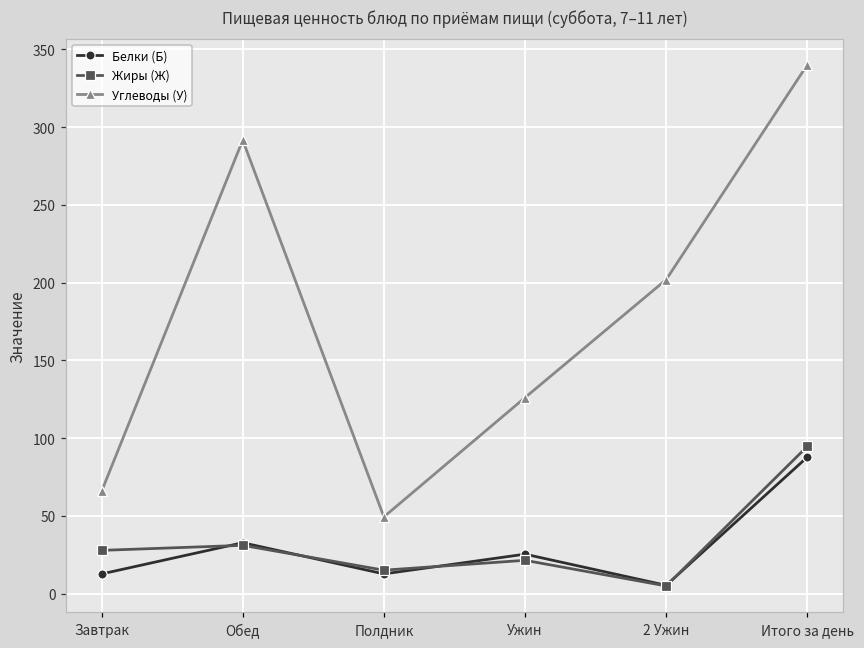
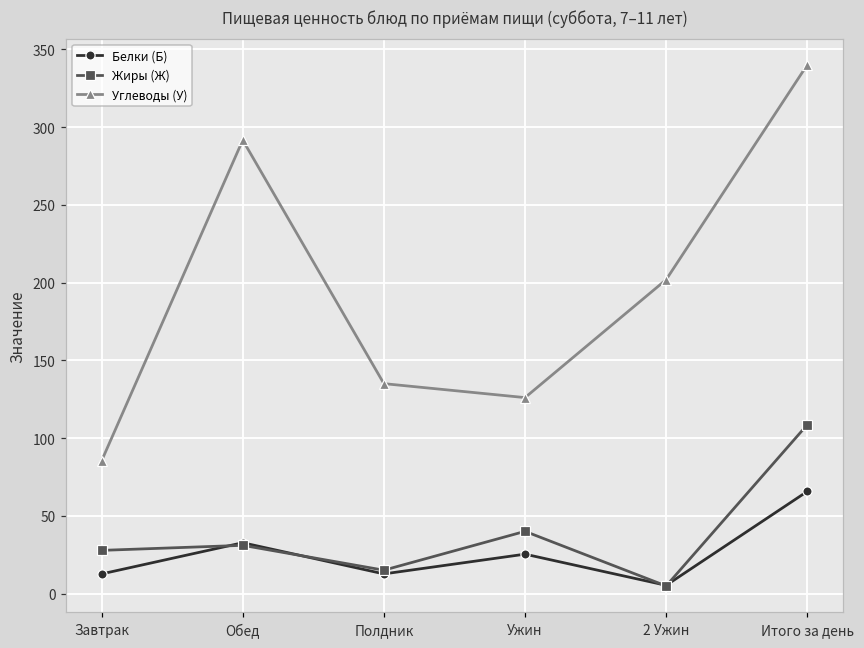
  {
    "Белки (Б)": {
      "Завтрак": 13,
      "Полдник": 13,
      "Ужин": 25,
-     "Итого за день": 88
+     "Итого за день": 66
    },
    "Жиры (Ж)": {
      "Завтрак": 28,
      "Полдник": 15,
-     "Ужин": 21,
-     "Итого за день": 95
+     "Ужин": 40,
+     "Итого за день": 109
    },
    "Углеводы (У)": {
-     "Завтрак": 66,
+     "Завтрак": 85,
      "Обед": 292,
-     "Полдник": 49,
+     "Полдник": 135,
      "Ужин": 126,
      "2 Ужин": 202,
      "Итого за день": 340
    }
  }
